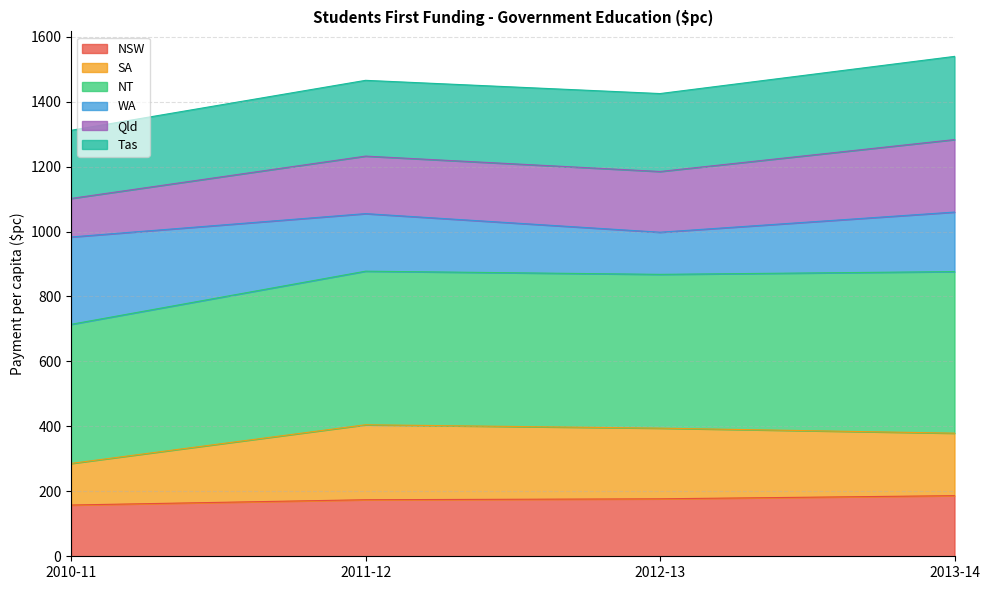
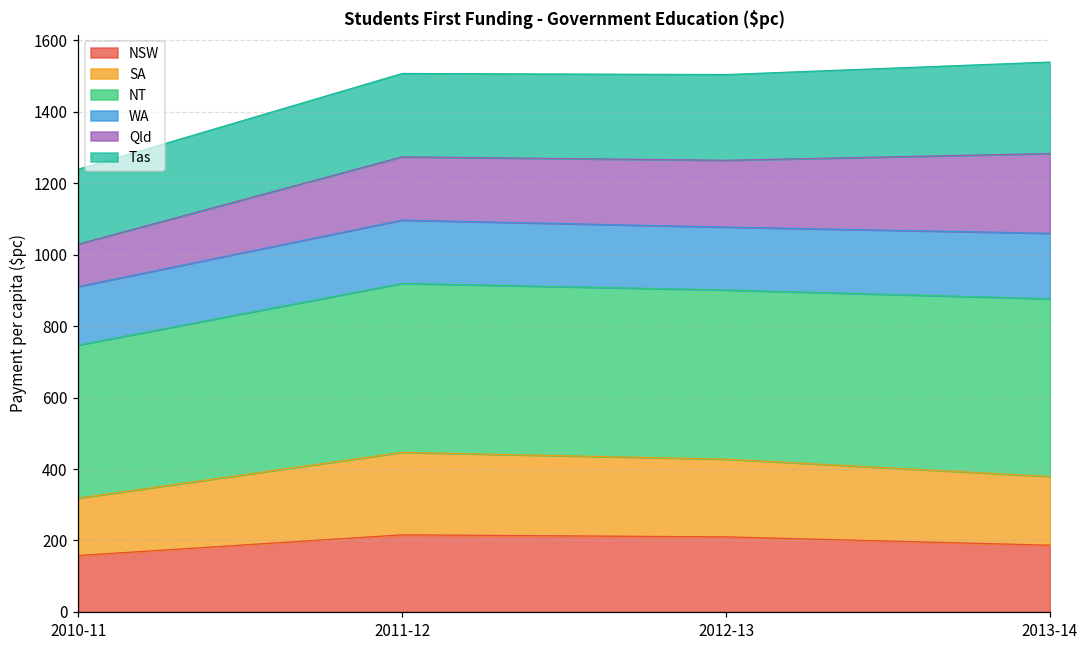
  {
    "NSW": {
      "2010-11": 160,
-     "2011-12": 170,
-     "2012-13": 180,
+     "2011-12": 220,
+     "2012-13": 210,
      "2013-14": 190
    },
    "SA": {
-     "2010-11": 130,
+     "2010-11": 160,
      "2011-12": 230,
      "2012-13": 220,
      "2013-14": 190
    },
    "WA": {
-     "2010-11": 270,
+     "2010-11": 160,
      "2011-12": 180,
-     "2012-13": 130,
+     "2012-13": 180,
      "2013-14": 180
    },
    "Qld": {
      "2010-11": 120,
      "2011-12": 180,
      "2012-13": 190,
      "2013-14": 220
    }
  }
